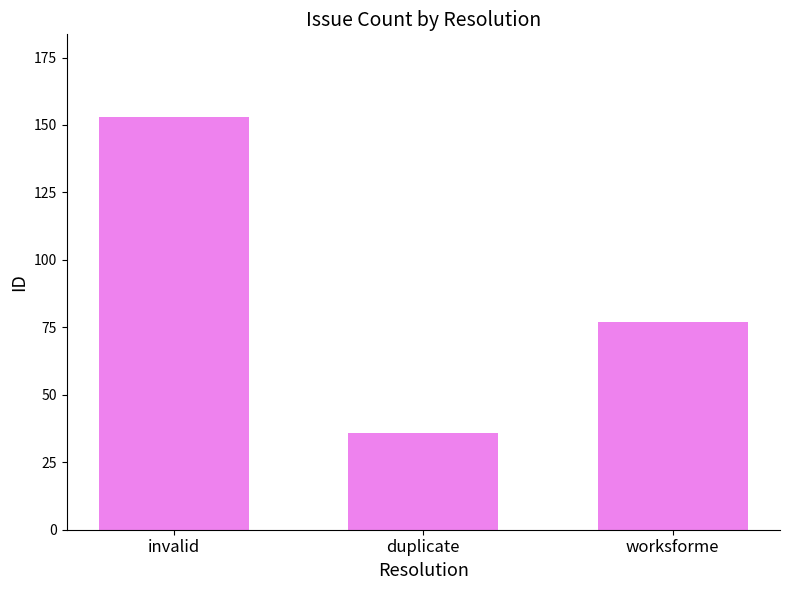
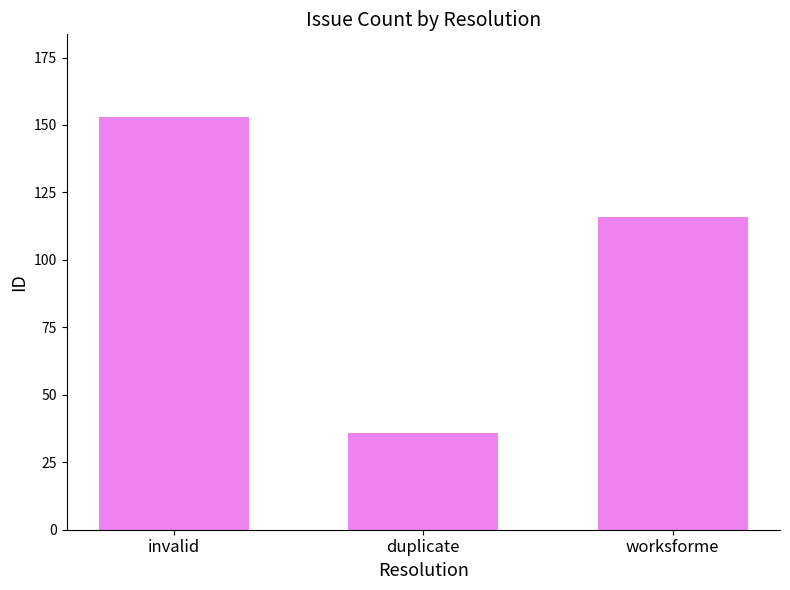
  {
    "invalid": 153,
    "duplicate": 36,
-   "worksforme": 77
+   "worksforme": 116
  }
